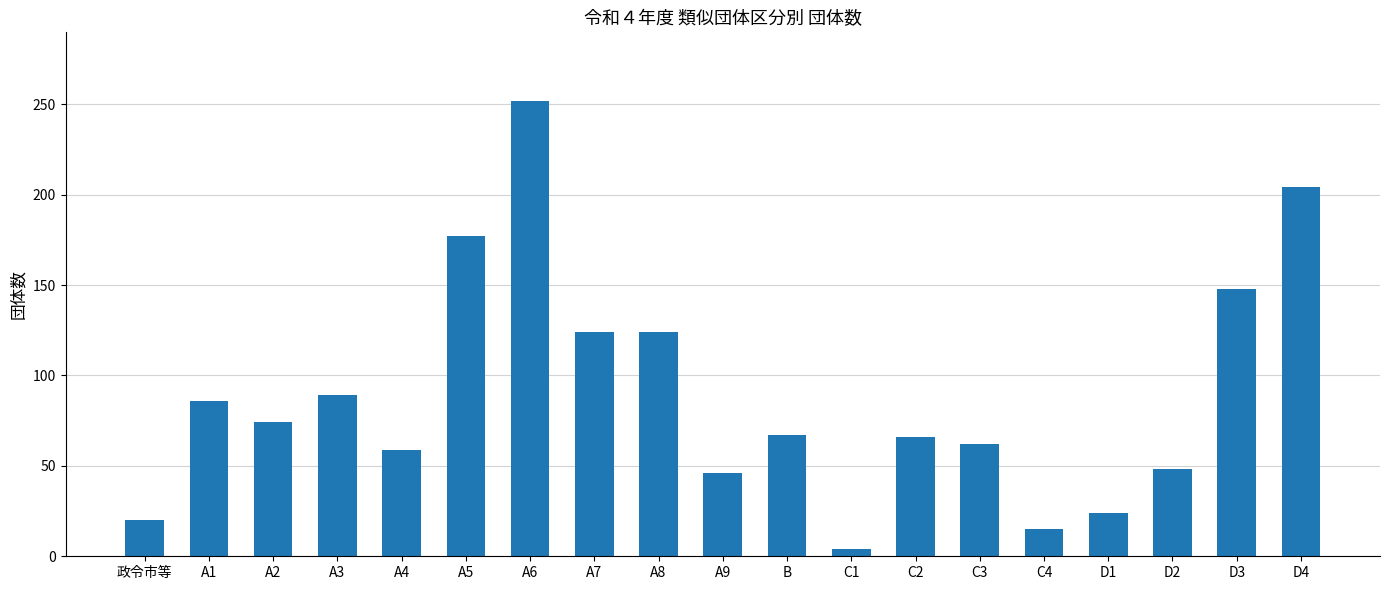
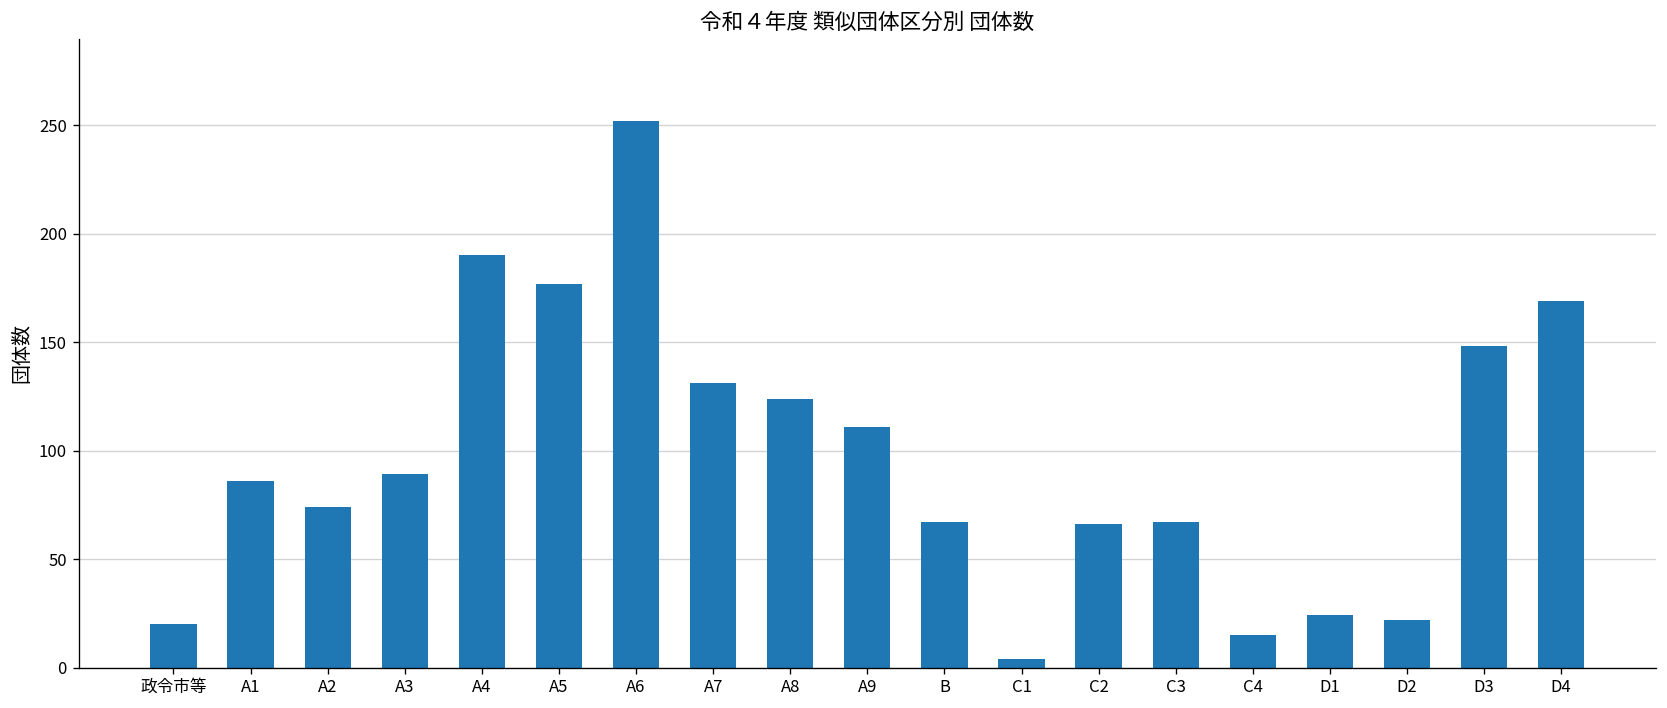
  {
    "政令市等": 20,
    "A1": 86,
    "A2": 74,
    "A3": 89,
-   "A4": 59,
+   "A4": 190,
    "A5": 177,
    "A6": 252,
-   "A7": 124,
+   "A7": 131,
    "A8": 124,
-   "A9": 46,
+   "A9": 111,
    "B": 67,
    "C1": 4,
    "C2": 66,
-   "C3": 62,
+   "C3": 67,
    "C4": 15,
    "D1": 24,
-   "D2": 48,
+   "D2": 22,
    "D3": 148,
-   "D4": 204
+   "D4": 169
  }
